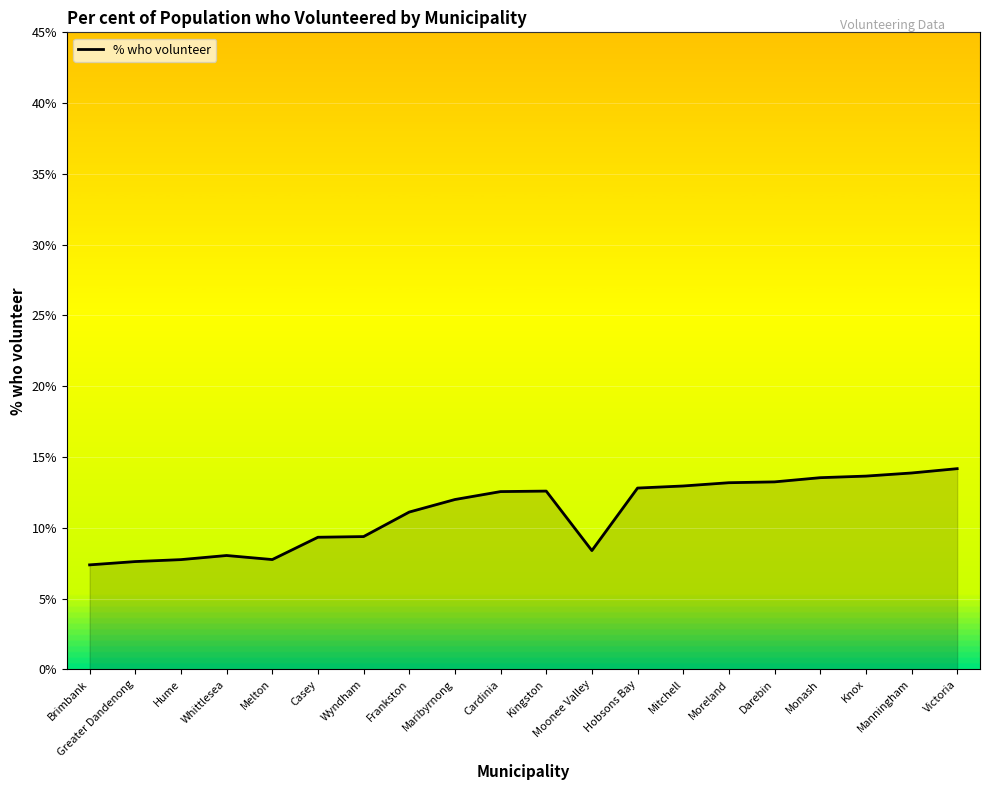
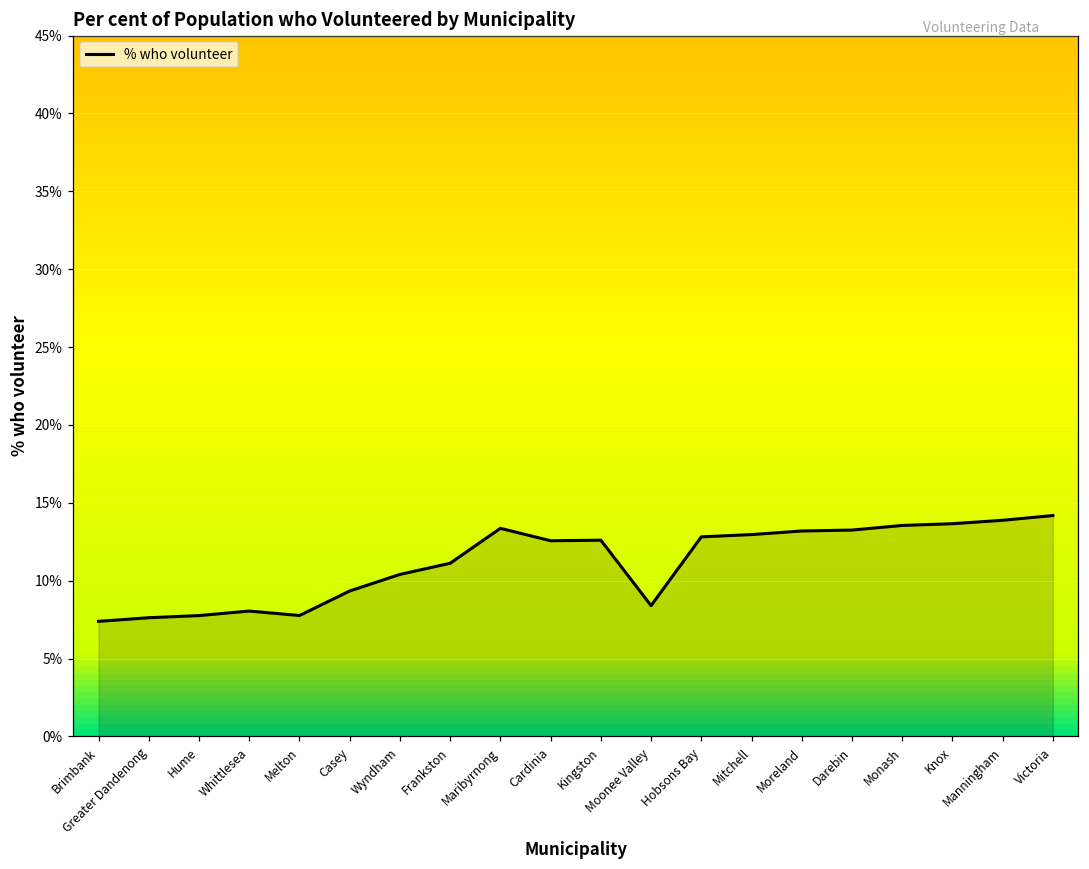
  {
    "Brimbank": "7.4%",
    "Greater Dandenong": "7.6%",
    "Hume": "7.8%",
    "Whittlesea": "8.0%",
    "Melton": "7.8%",
    "Casey": "9.3%",
-   "Wyndham": "9.4%",
+   "Wyndham": "10.4%",
    "Frankston": "11.1%",
-   "Maribyrnong": "12.0%",
+   "Maribyrnong": "13.4%",
    "Cardinia": "12.6%",
    "Kingston": "12.6%",
    "Moonee Valley": "8.4%",
    "Hobsons Bay": "12.8%",
    "Mitchell": "13.0%",
    "Moreland": "13.2%",
    "Darebin": "13.2%",
    "Monash": "13.5%",
    "Knox": "13.7%",
    "Manningham": "13.9%",
    "Victoria": "14.2%"
  }
